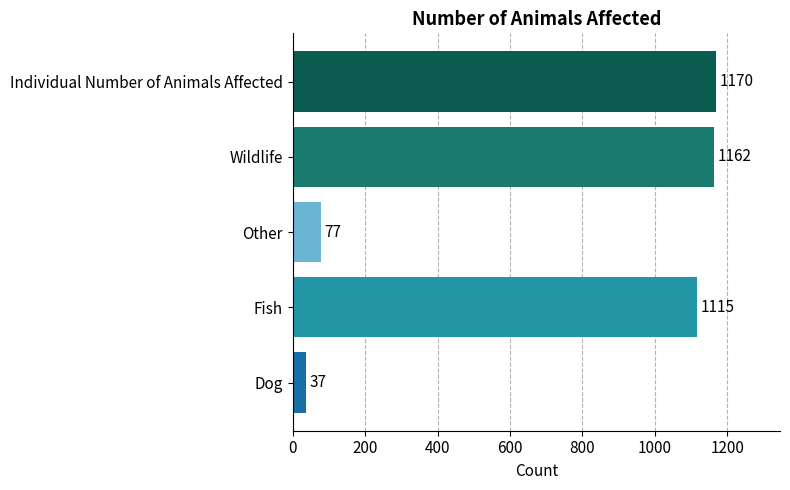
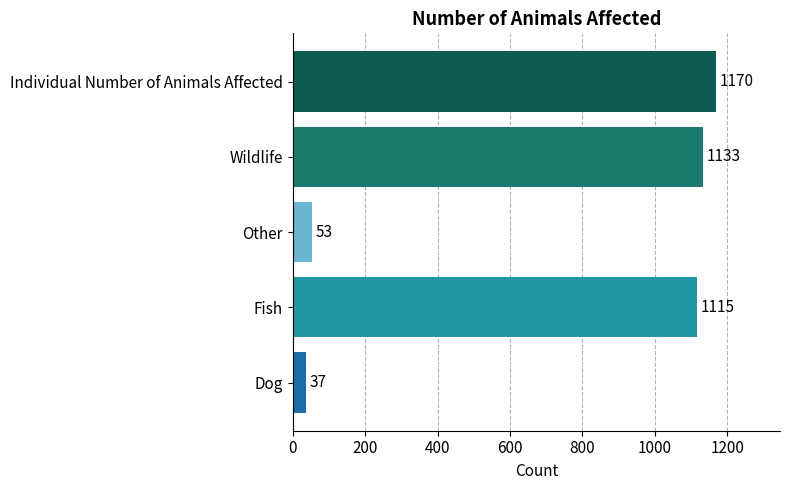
  {
    "Individual Number of Animals Affected": 1170,
-   "Wildlife": 1162,
-   "Other": 77,
+   "Wildlife": 1133,
+   "Other": 53,
    "Fish": 1115,
    "Dog": 37
  }
